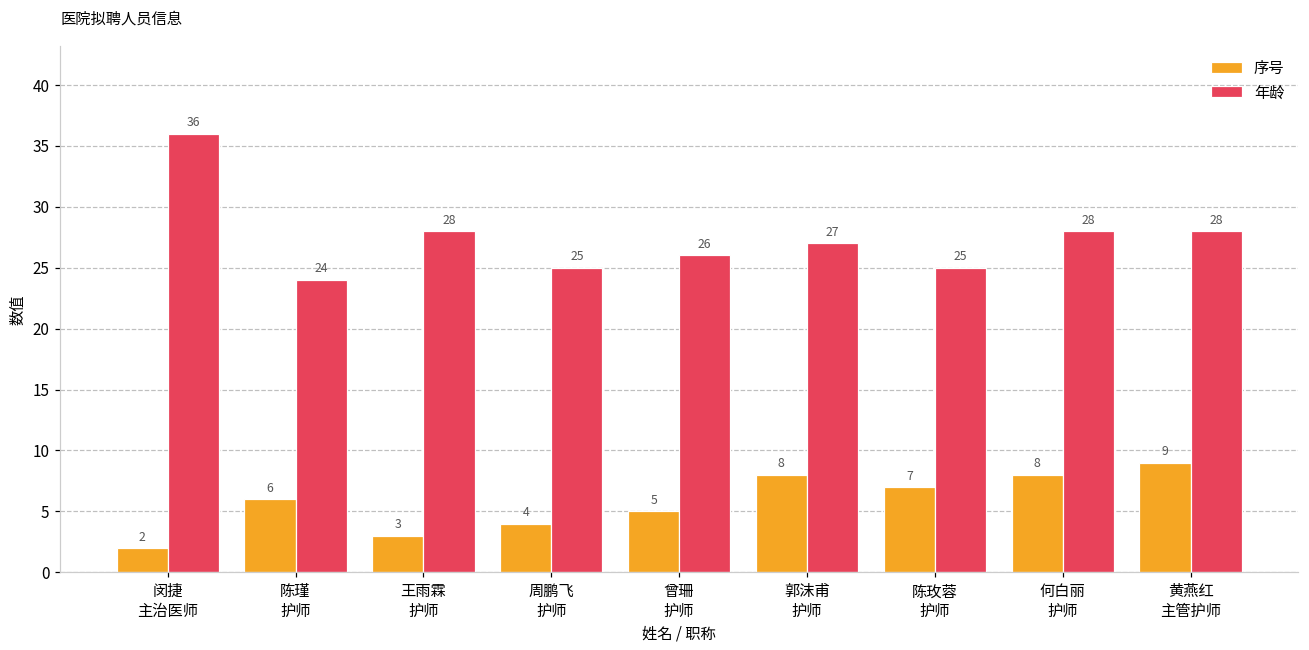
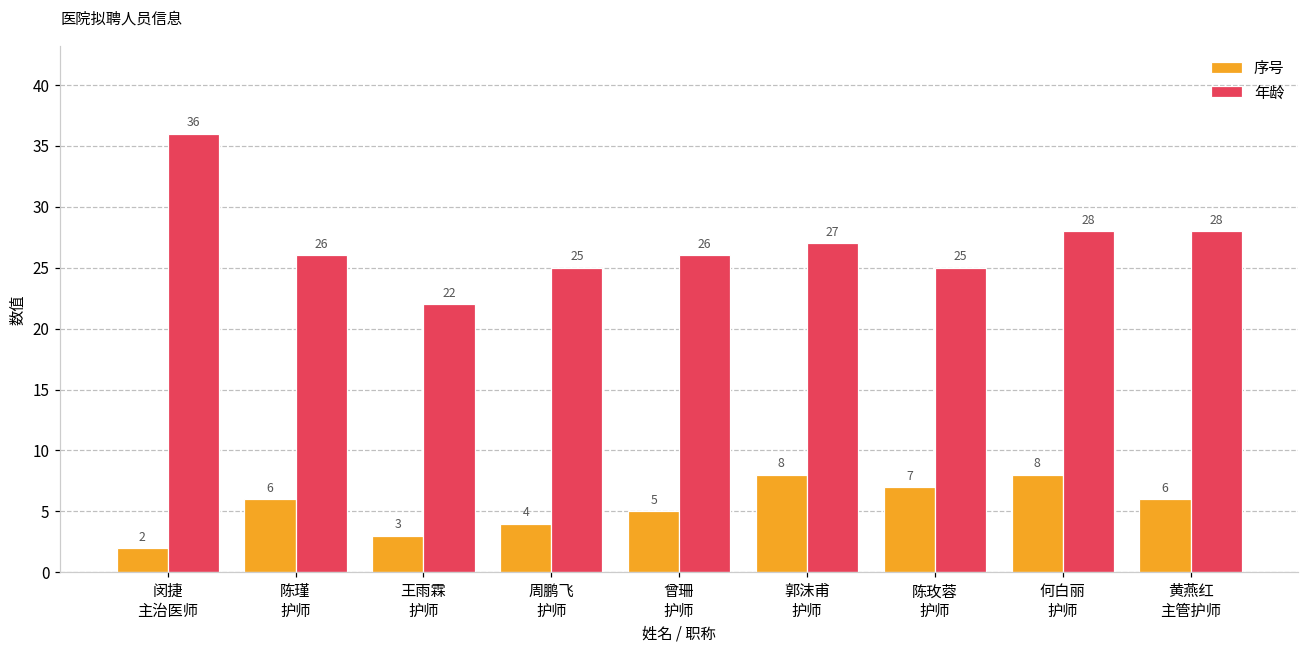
  {
    "序号": {
      "闵捷 主治医师": 2,
      "陈瑾 护师": 6,
      "王雨霖 护师": 3,
      "周鹏飞 护师": 4,
      "曾珊 护师": 5,
      "郭沫甫 护师": 8,
      "陈玫蓉 护师": 7,
      "何白丽 护师": 8,
-     "黄燕红 主管护师": 9
+     "黄燕红 主管护师": 6
    },
    "年龄": {
      "闵捷 主治医师": 36,
-     "陈瑾 护师": 24,
-     "王雨霖 护师": 28,
+     "陈瑾 护师": 26,
+     "王雨霖 护师": 22,
      "周鹏飞 护师": 25,
      "曾珊 护师": 26,
      "郭沫甫 护师": 27,
      "陈玫蓉 护师": 25,
      "何白丽 护师": 28,
      "黄燕红 主管护师": 28
    }
  }
